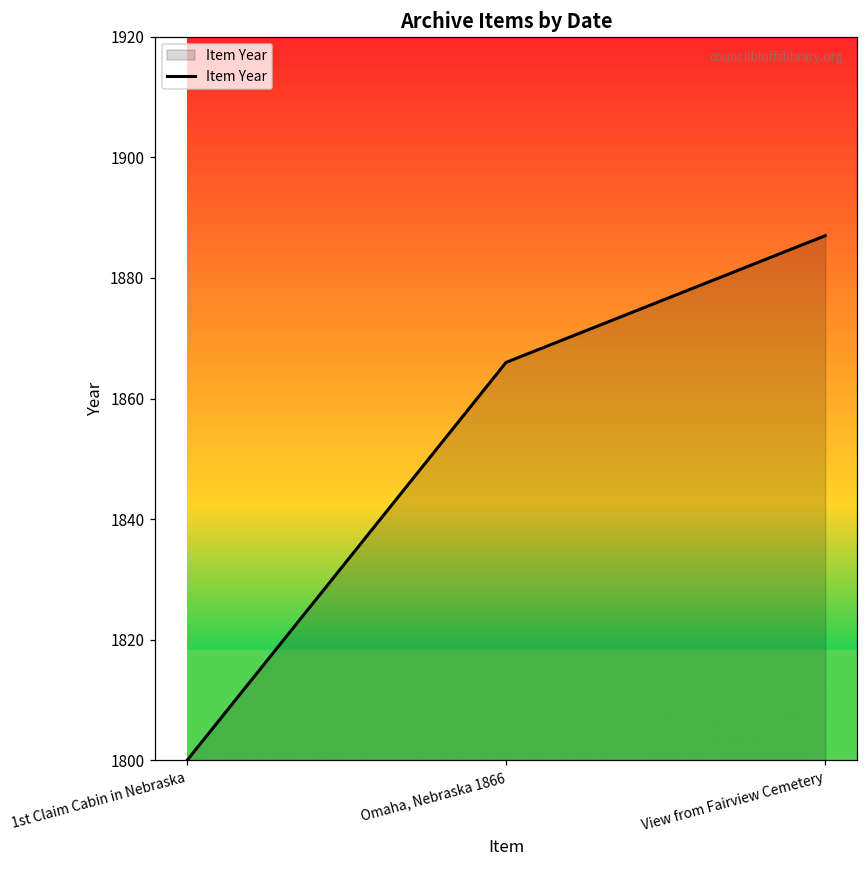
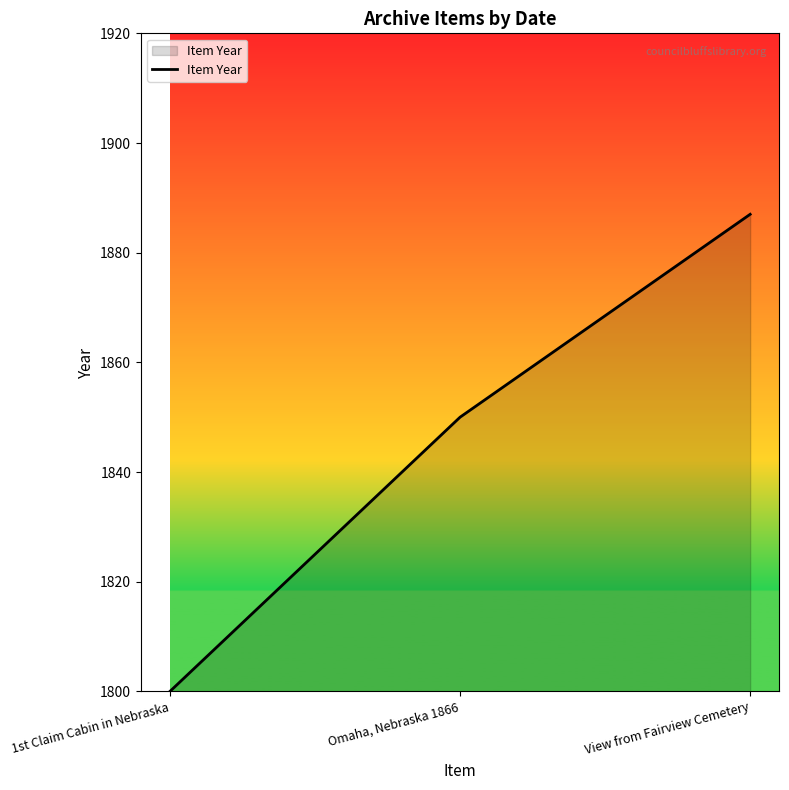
  {
    "1st Claim Cabin in Nebraska": 1800,
-   "Omaha, Nebraska 1866": 1866,
+   "Omaha, Nebraska 1866": 1850,
    "View from Fairview Cemetery": 1887
  }
